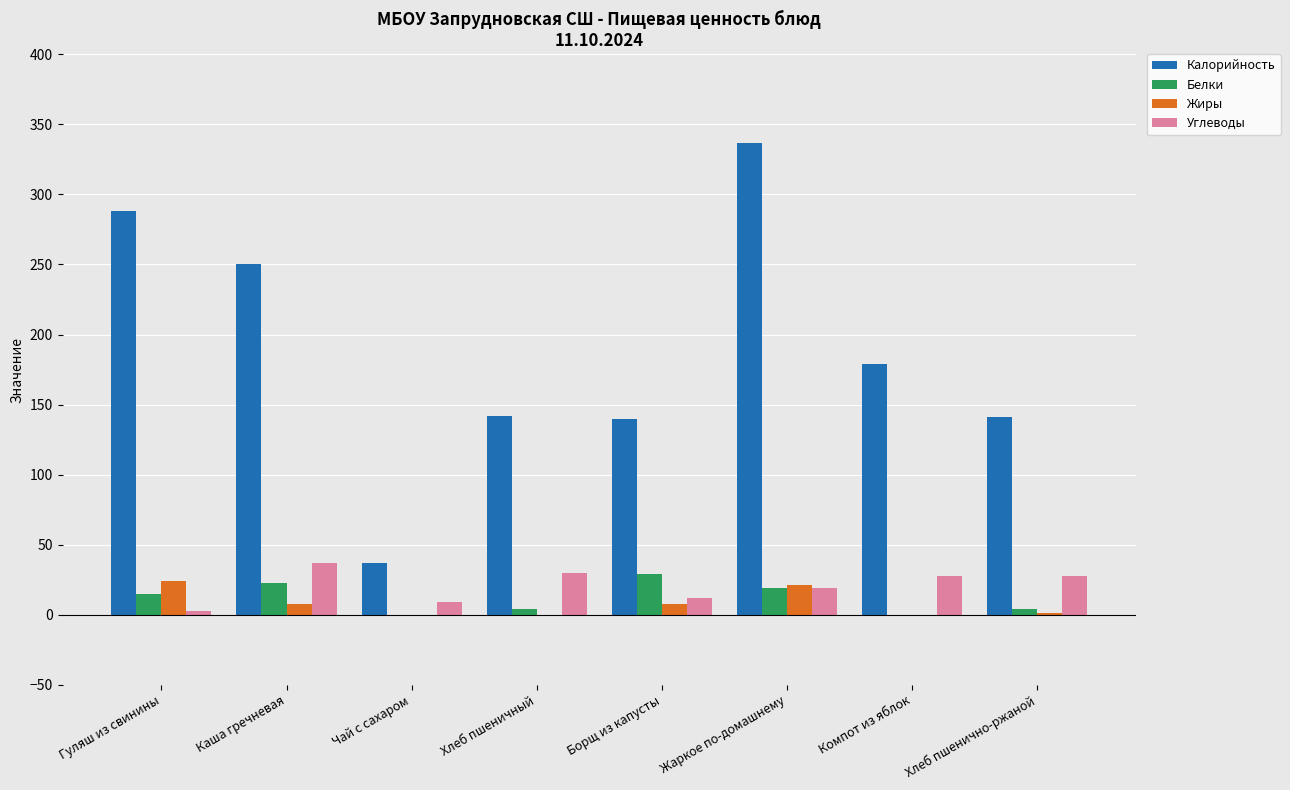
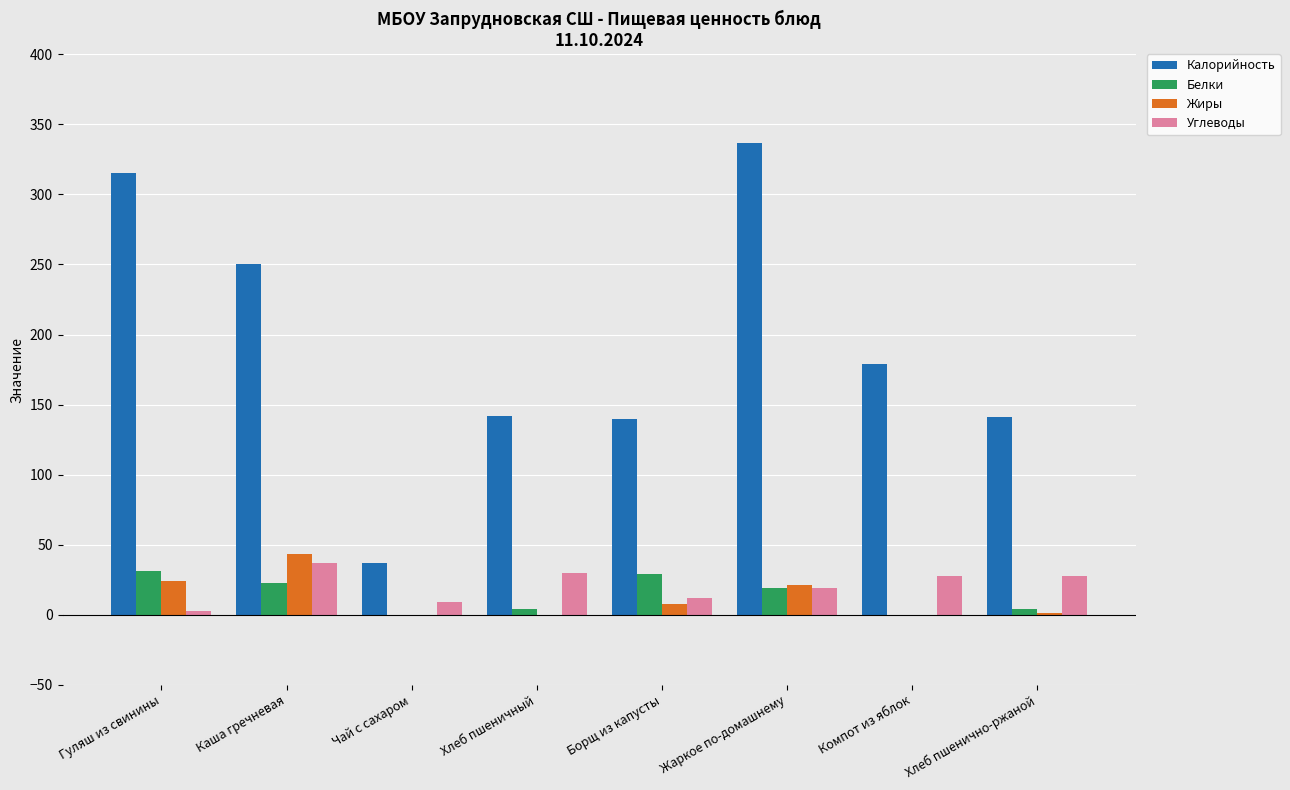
  {
    "Калорийность": {
-     "Гуляш из свинины": 288,
+     "Гуляш из свинины": 315,
      "Каша гречневая": 250,
      "Чай с сахаром": 37,
      "Хлеб пшеничный": 142,
      "Борщ из капусты": 140,
      "Жаркое по-домашнему": 337,
      "Компот из яблок": 179,
      "Хлеб пшенично-ржаной": 141
    },
    "Белки": {
-     "Гуляш из свинины": 15,
+     "Гуляш из свинины": 31,
      "Каша гречневая": 23,
      "Чай с сахаром": 0,
      "Хлеб пшеничный": 4,
      "Борщ из капусты": 29,
      "Жаркое по-домашнему": 19,
      "Компот из яблок": 0,
      "Хлеб пшенично-ржаной": 4
    },
    "Жиры": {
      "Гуляш из свинины": 24,
-     "Каша гречневая": 8,
+     "Каша гречневая": 43,
      "Чай с сахаром": 0,
      "Хлеб пшеничный": 0,
      "Борщ из капусты": 8,
      "Жаркое по-домашнему": 21,
      "Компот из яблок": 0
    },
    "Углеводы": {
      "Гуляш из свинины": 3,
      "Каша гречневая": 37,
      "Чай с сахаром": 9,
      "Хлеб пшеничный": 30,
      "Борщ из капусты": 12,
      "Жаркое по-домашнему": 19,
      "Компот из яблок": 28,
      "Хлеб пшенично-ржаной": 28
    }
  }
